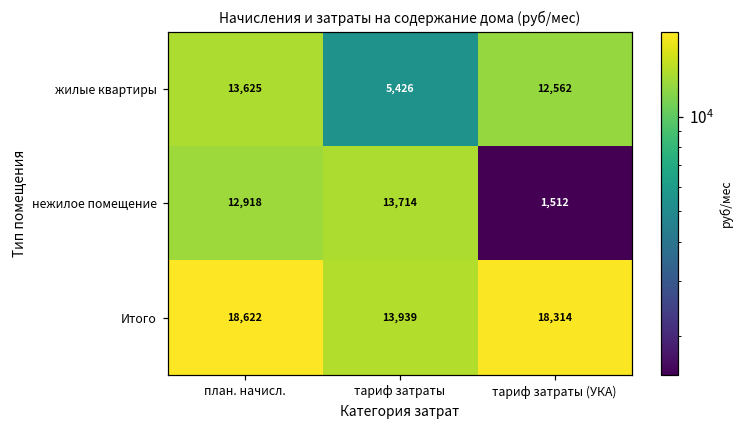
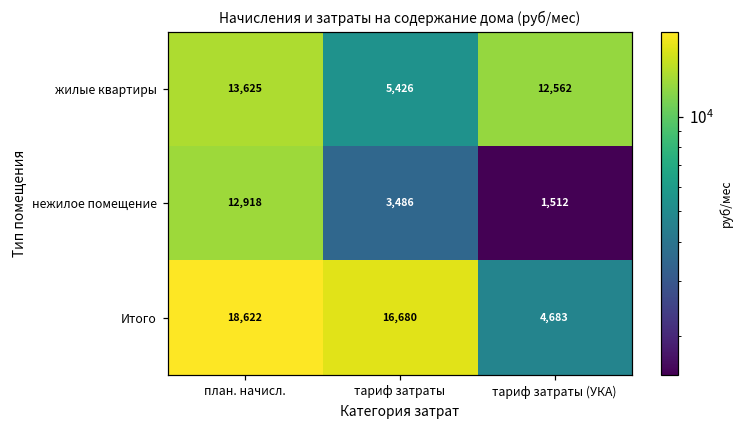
  {
    "жилые квартиры": {
      "план. начисл.": "13,625",
      "тариф затраты": "5,426",
      "тариф затраты (УКА)": "12,562"
    },
    "нежилое помещение": {
      "план. начисл.": "12,918",
-     "тариф затраты": "13,714",
+     "тариф затраты": "3,486",
      "тариф затраты (УКА)": "1,512"
    },
    "Итого": {
      "план. начисл.": "18,622",
-     "тариф затраты": "13,939",
-     "тариф затраты (УКА)": "18,314"
+     "тариф затраты": "16,680",
+     "тариф затраты (УКА)": "4,683"
    }
  }
